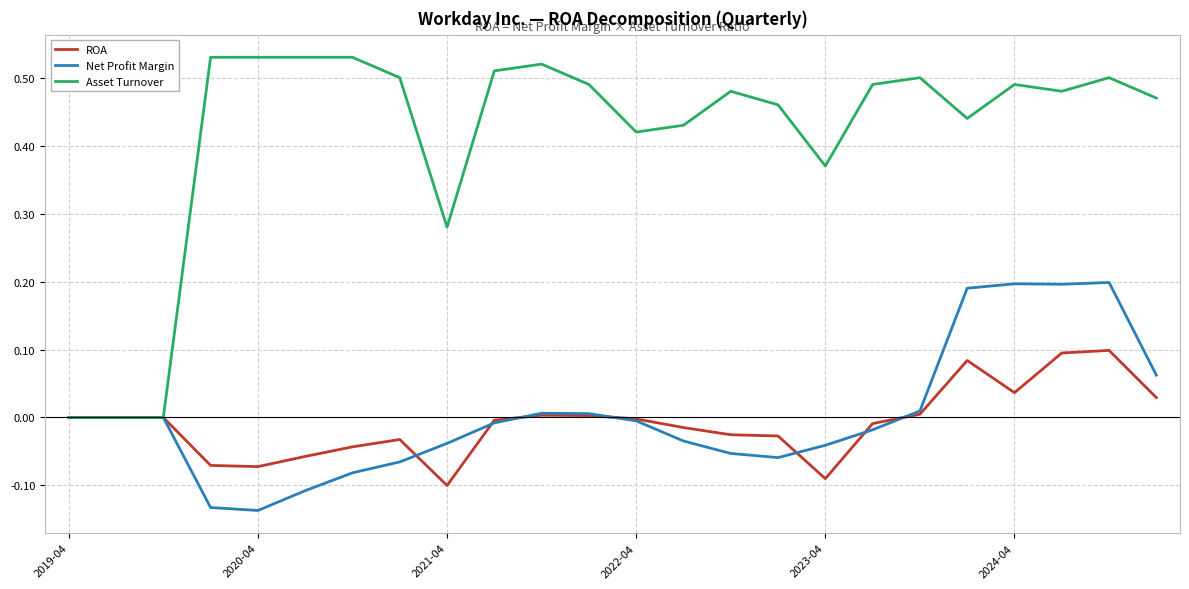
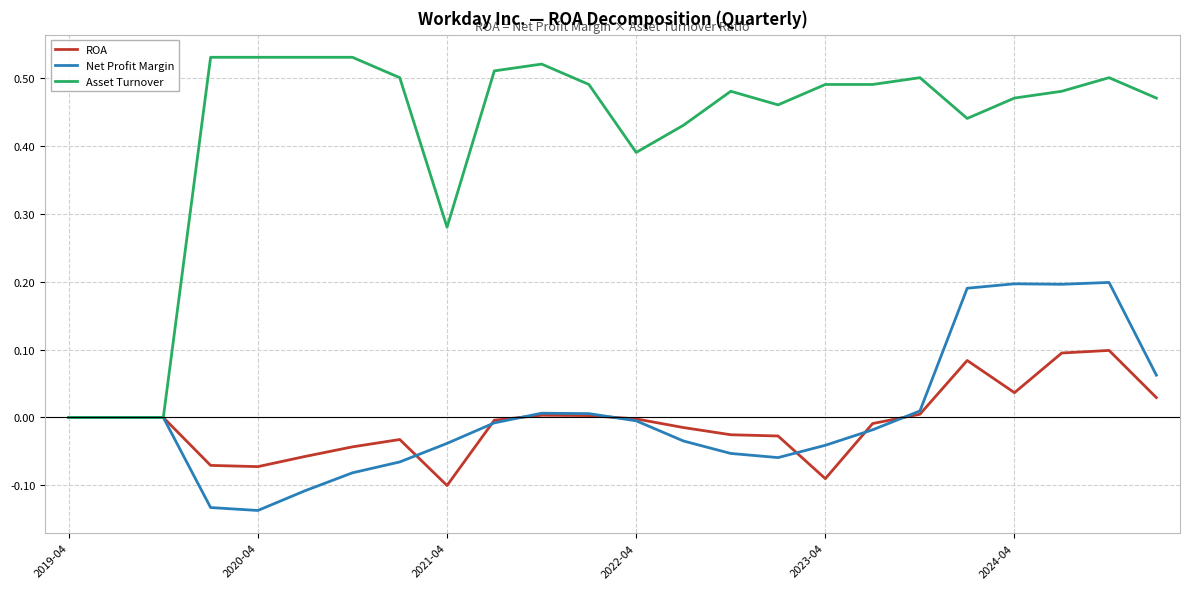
  {
    "ROA": {
      "2020-04": -0.07,
      "2021-04": -0.10,
      "2023-04": -0.09,
      "2024-04": 0.04
    },
    "Net Profit Margin": {
      "2020-04": -0.14,
      "2021-04": -0.04,
      "2023-04": -0.04,
      "2024-04": 0.20
    },
    "Asset Turnover": {
      "2020-04": 0.53,
      "2021-04": 0.28,
-     "2022-04": 0.42,
-     "2023-04": 0.37,
-     "2024-04": 0.49
+     "2022-04": 0.39,
+     "2023-04": 0.49,
+     "2024-04": 0.47
    }
  }
